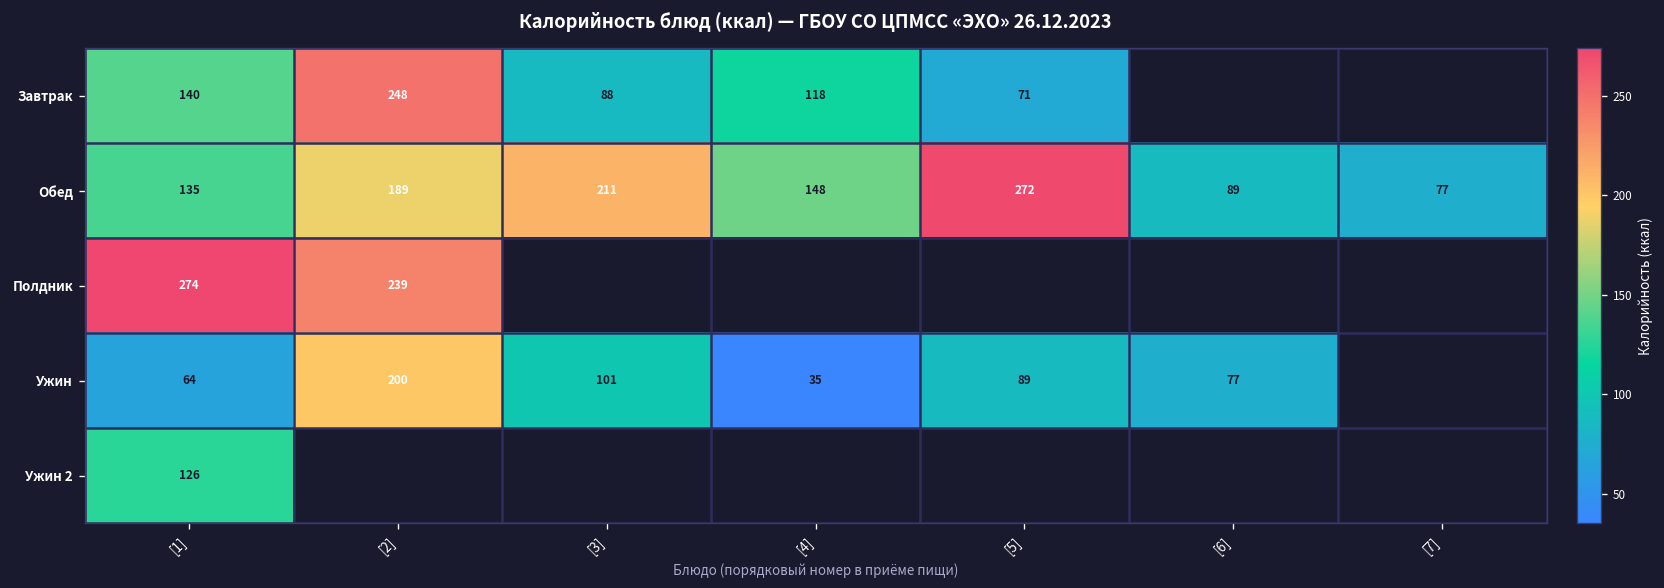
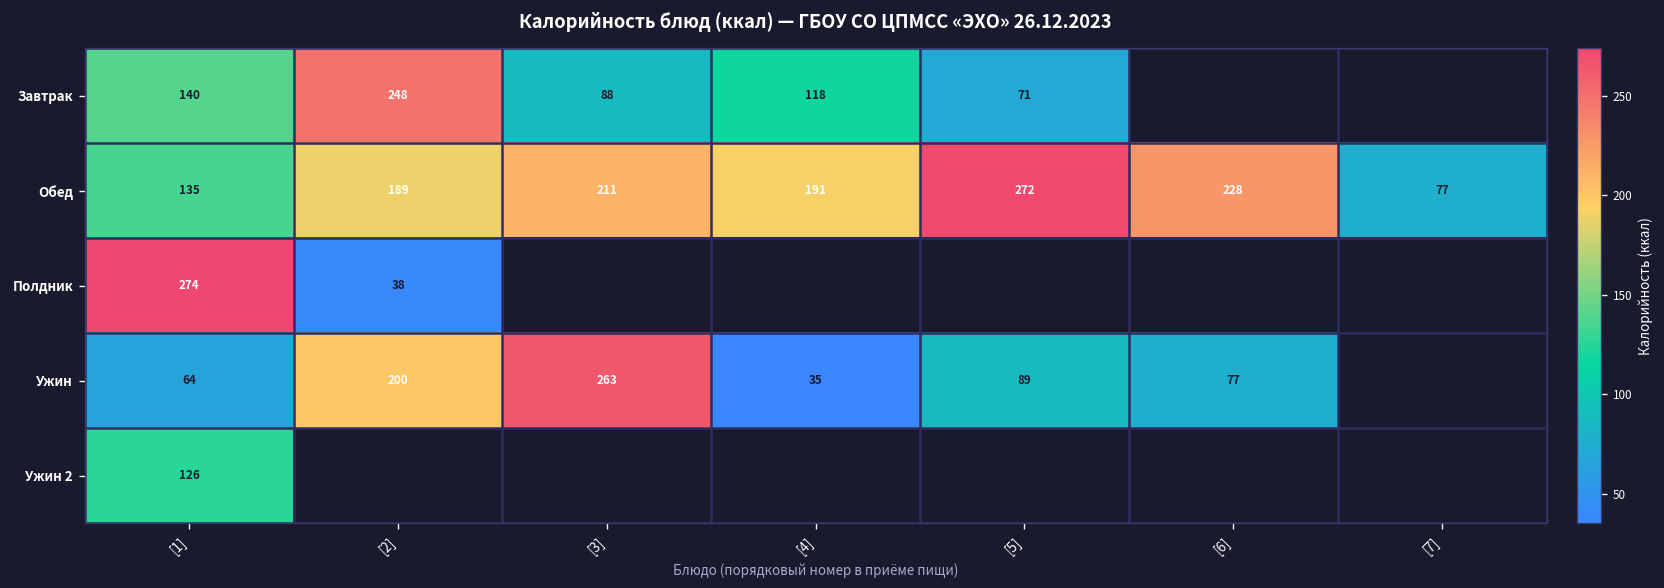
  {
    "Завтрак": {
      "[1]": 140,
      "[2]": 248,
      "[3]": 88,
      "[4]": 118,
      "[5]": 71
    },
    "Обед": {
      "[1]": 135,
      "[2]": 189,
      "[3]": 211,
-     "[4]": 148,
+     "[4]": 191,
      "[5]": 272,
-     "[6]": 89,
+     "[6]": 228,
      "[7]": 77
    },
    "Полдник": {
      "[1]": 274,
-     "[2]": 239
+     "[2]": 38
    },
    "Ужин": {
      "[1]": 64,
      "[2]": 200,
-     "[3]": 101,
+     "[3]": 263,
      "[4]": 35,
      "[5]": 89,
      "[6]": 77
    },
    "Ужин 2": {
      "[1]": 126
    }
  }
